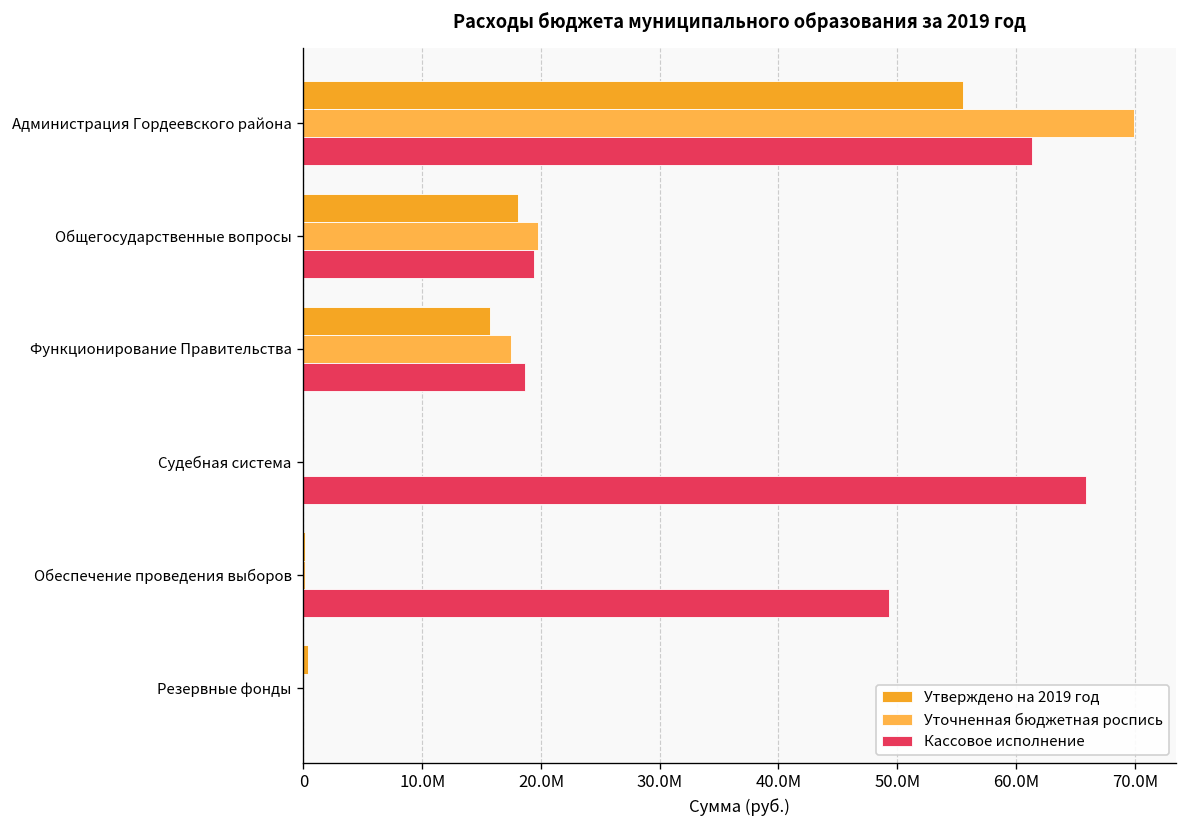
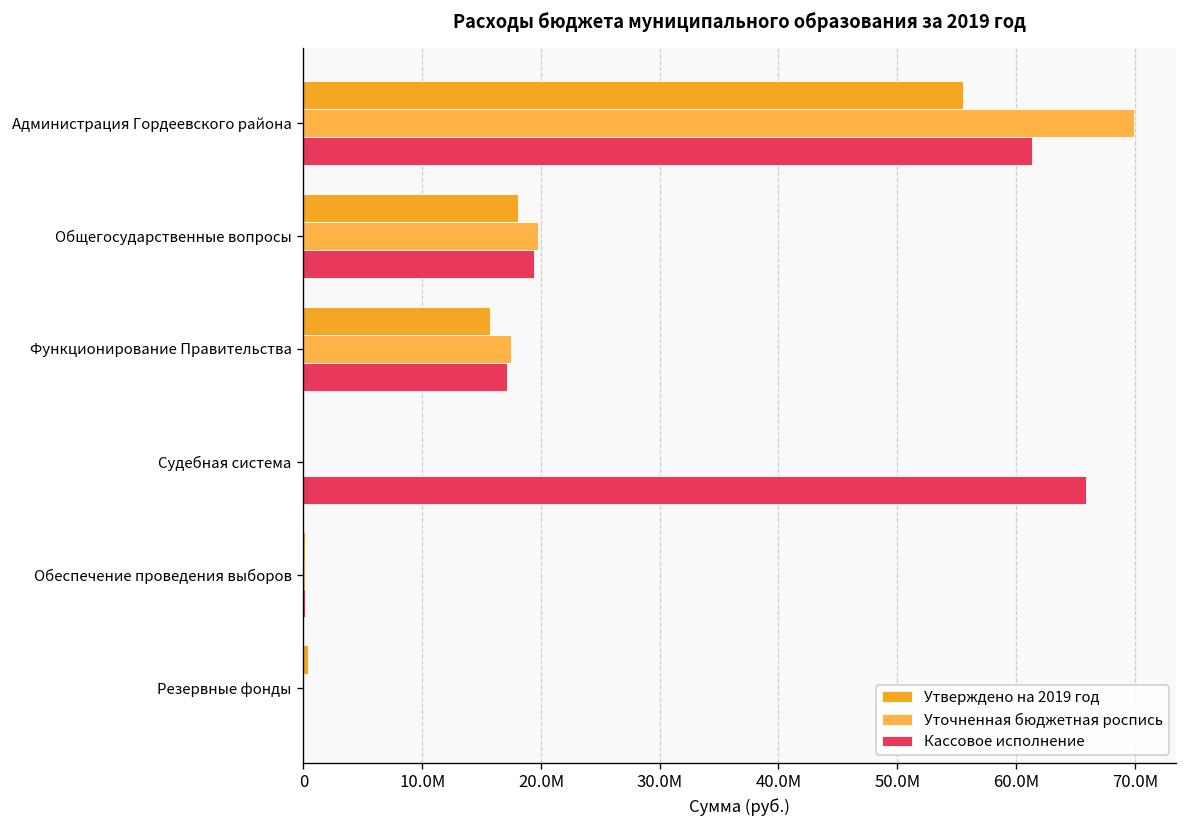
  {
    "Кассовое исполнение": {
      "Администрация Гордеевского района": 61000000,
      "Общегосударственные вопросы": 19000000,
-     "Функционирование Правительства": 19000000,
+     "Функционирование Правительства": 17000000,
      "Судебная система": 66000000,
-     "Обеспечение проведения выборов": 49000000,
+     "Обеспечение проведения выборов": 0,
      "Резервные фонды": 0
    }
  }
